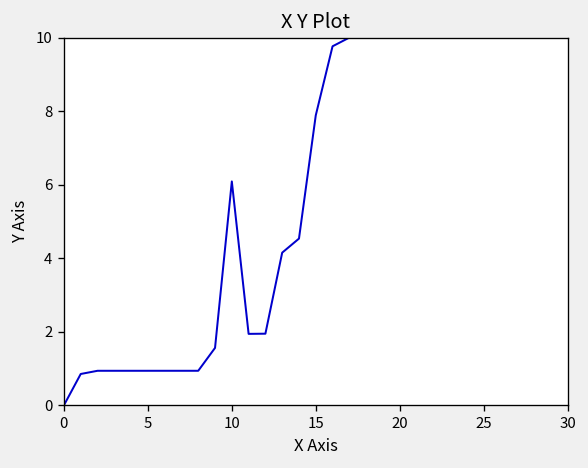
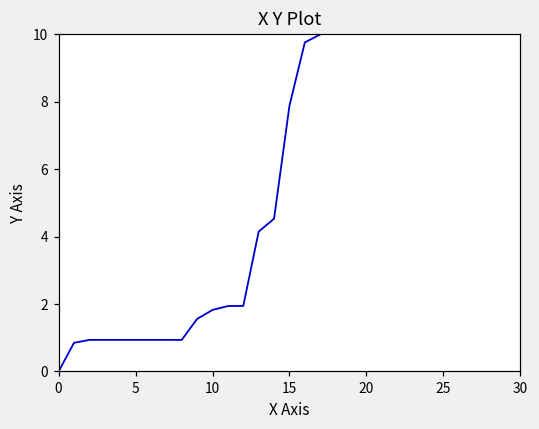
  {
    "0": 0.0,
    "5": 0.9,
-   "10": 6.1,
+   "10": 1.8,
    "15": 7.9
  }
